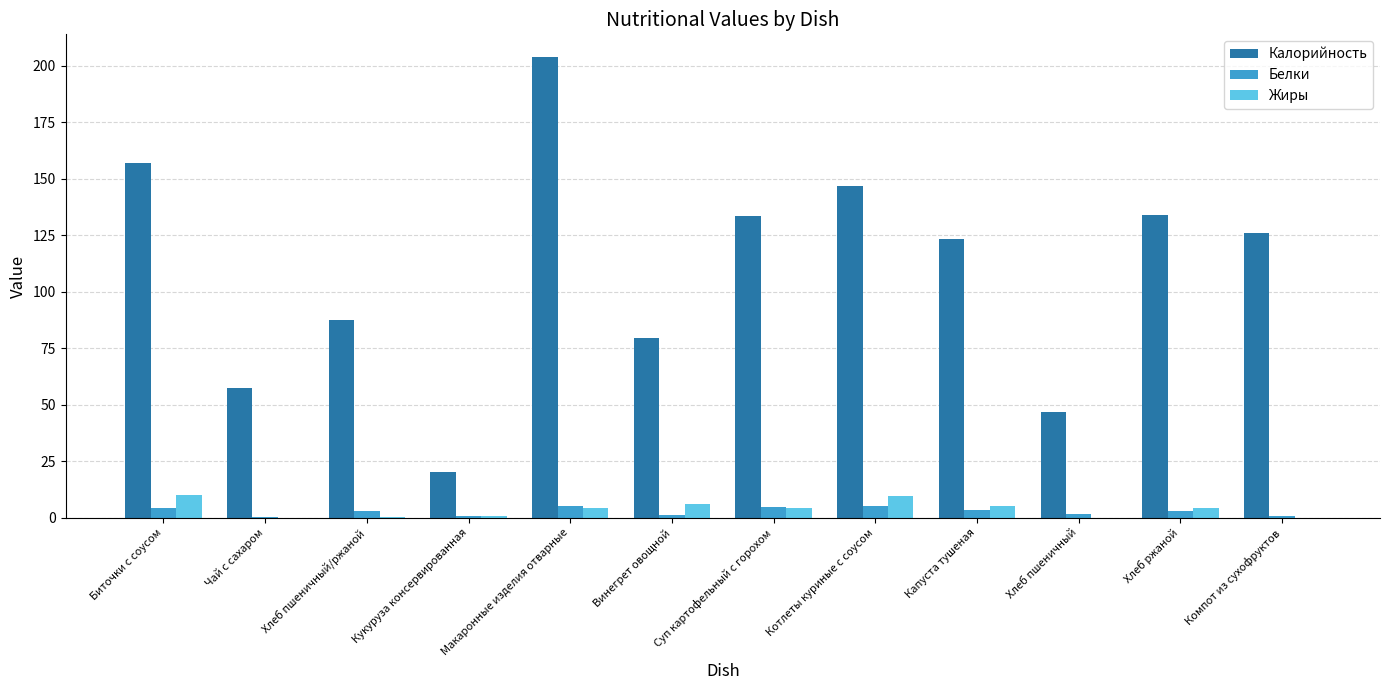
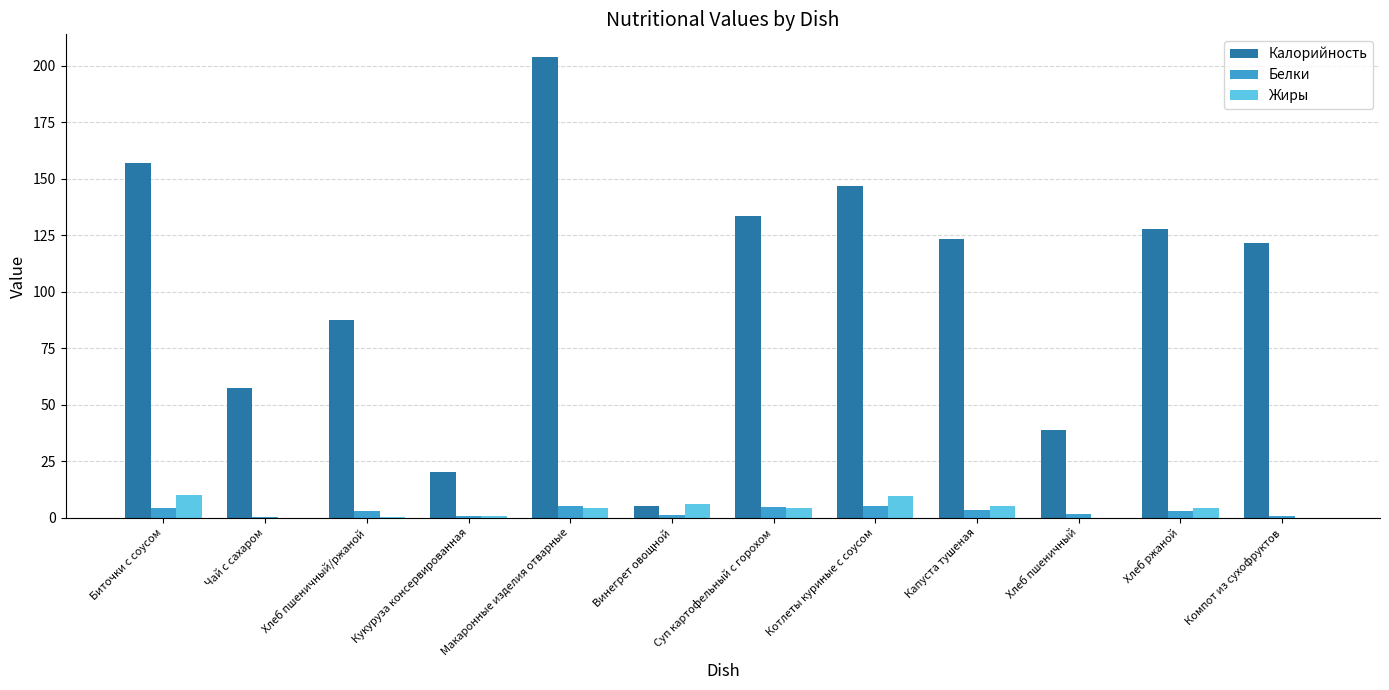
  {
    "Калорийность": {
      "Биточки с соусом": 157,
      "Чай с сахаром": 57,
      "Хлеб пшеничный/ржаной": 88,
      "Кукуруза консервированная": 20,
      "Макаронные изделия отварные": 204,
-     "Винегрет овощной": 80,
+     "Винегрет овощной": 5,
      "Суп картофельный с горохом": 133,
      "Котлеты куриные с соусом": 147,
      "Капуста тушеная": 123,
-     "Хлеб пшеничный": 47,
-     "Хлеб ржаной": 134,
-     "Компот из сухофруктов": 126
+     "Хлеб пшеничный": 39,
+     "Хлеб ржаной": 128,
+     "Компот из сухофруктов": 122
    }
  }
